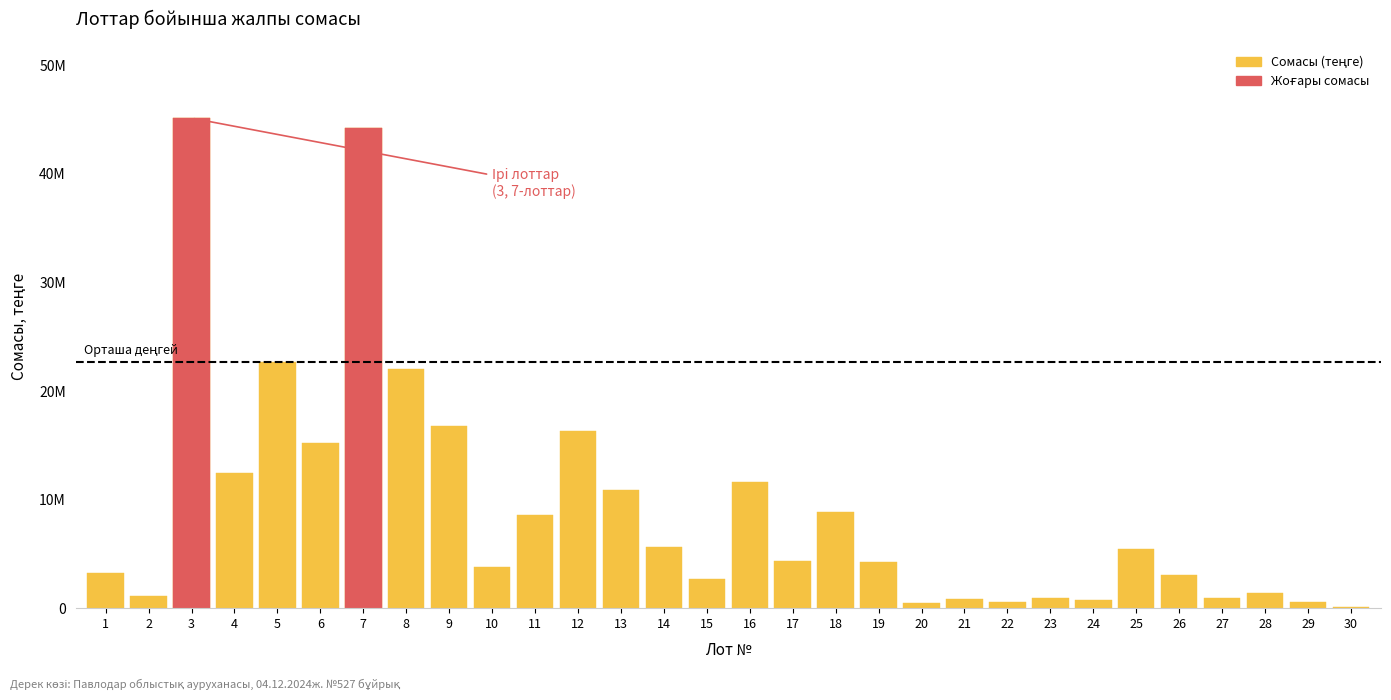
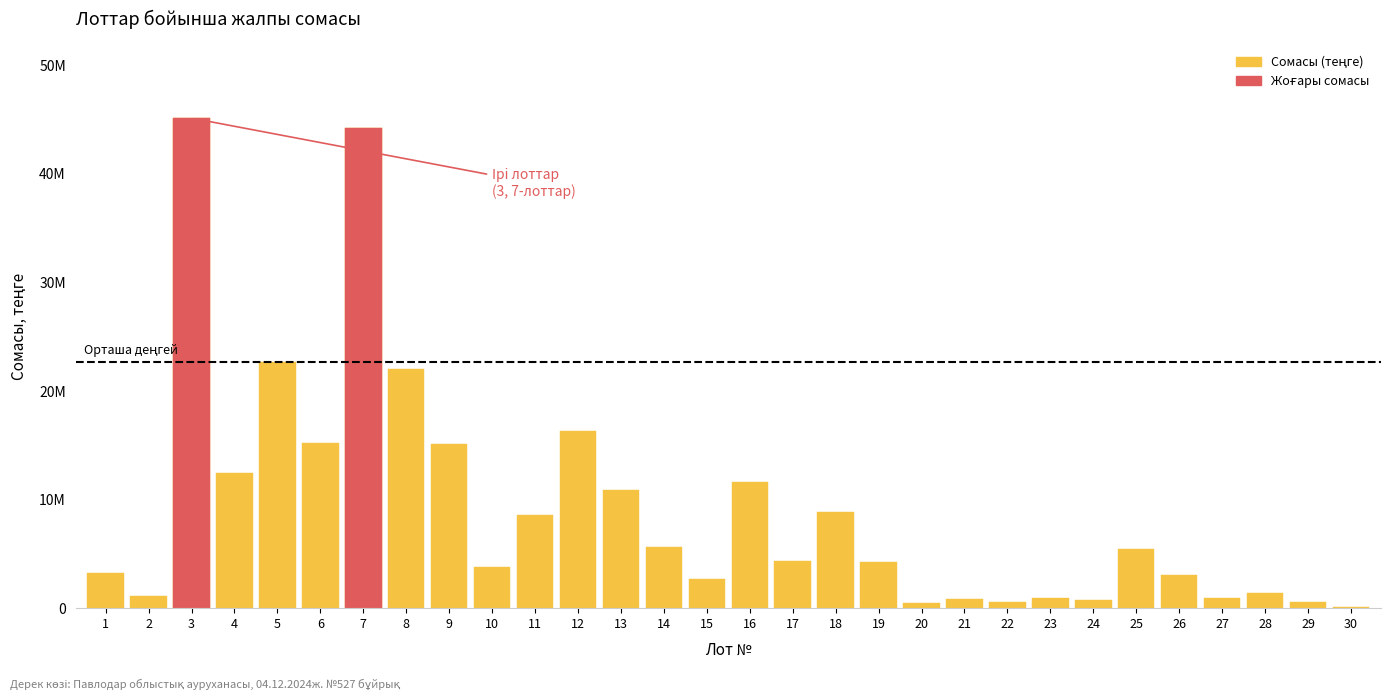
  {
    "Сомасы (теңге)": {
      "1": 3200000,
      "2": 1100000,
      "3": 45100000,
      "4": 12500000,
      "5": 22600000,
      "6": 15200000,
      "8": 22100000,
-     "9": 16700000,
+     "9": 15100000,
      "10": 3700000,
      "11": 8500000,
      "12": 16300000,
      "13": 10800000,
      "14": 5600000,
      "15": 2700000,
      "16": 11600000,
      "17": 4400000,
      "18": 8800000,
      "19": 4200000,
      "20": 500000,
      "21": 900000,
      "22": 600000,
      "23": 900000,
      "24": 800000,
      "25": 5400000,
      "26": 3100000,
      "27": 900000,
      "28": 1400000,
      "29": 500000
    }
  }
